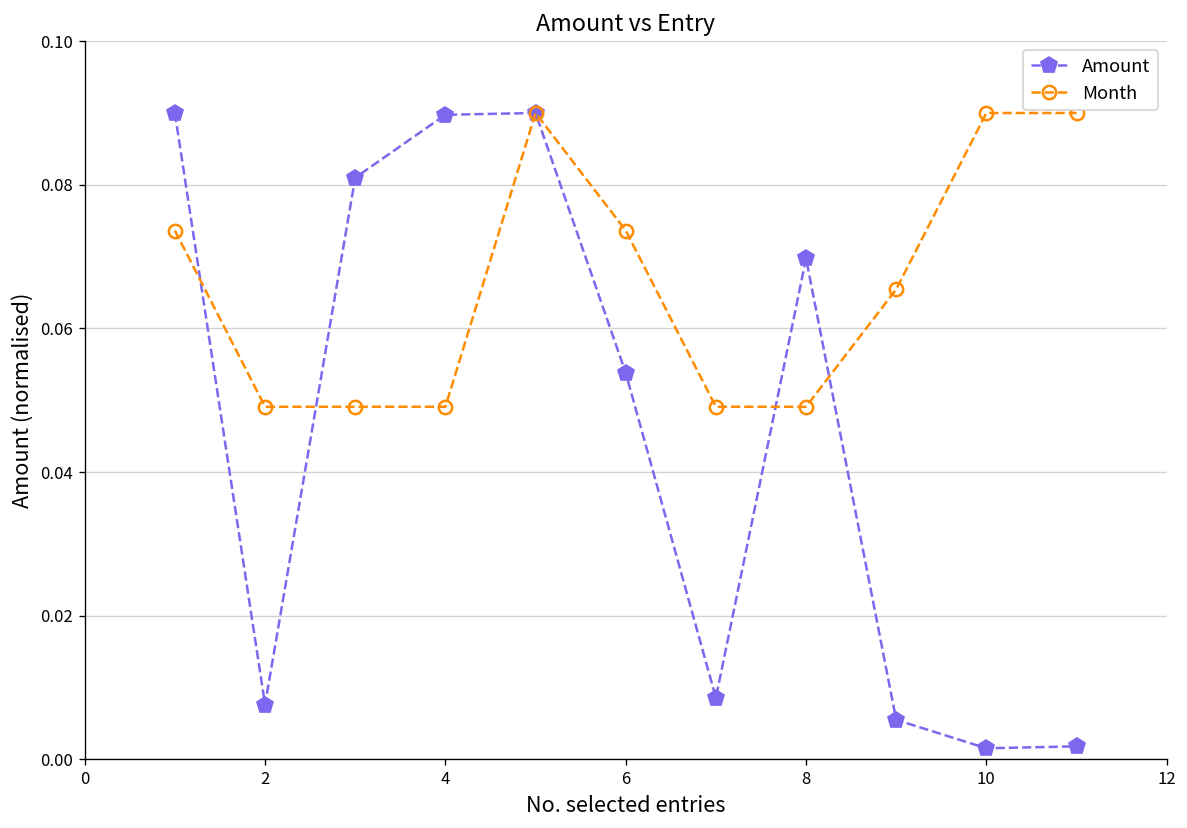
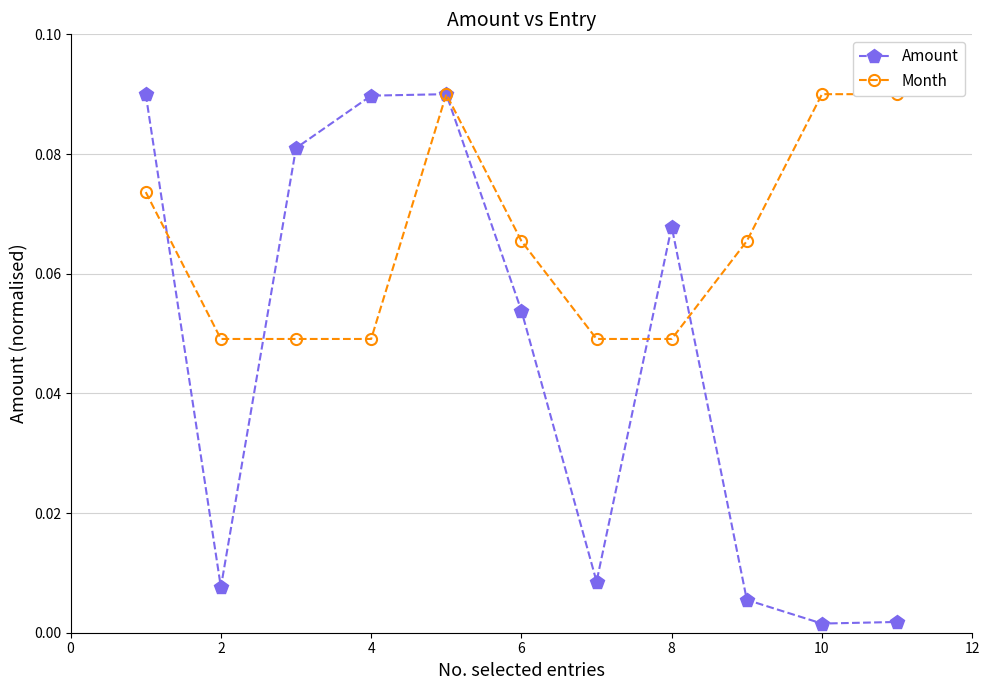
  {
    "Amount": {
      "2": 0.008,
      "4": 0.090,
      "6": 0.054,
-     "8": 0.070,
+     "8": 0.068,
      "10": 0.002
    },
    "Month": {
      "2": 0.049,
      "4": 0.049,
-     "6": 0.074,
+     "6": 0.065,
      "8": 0.049,
      "10": 0.090
    }
  }
